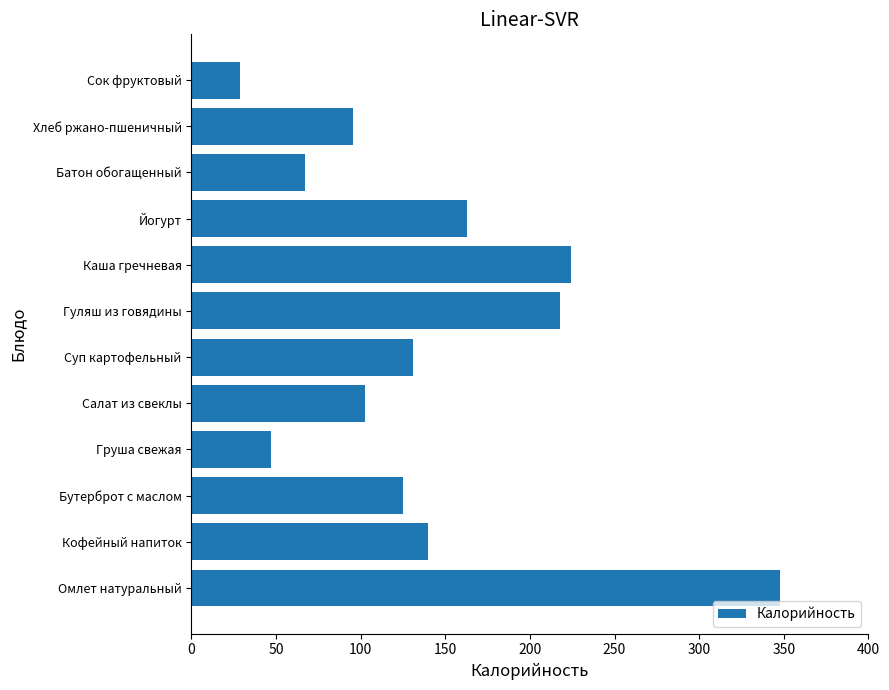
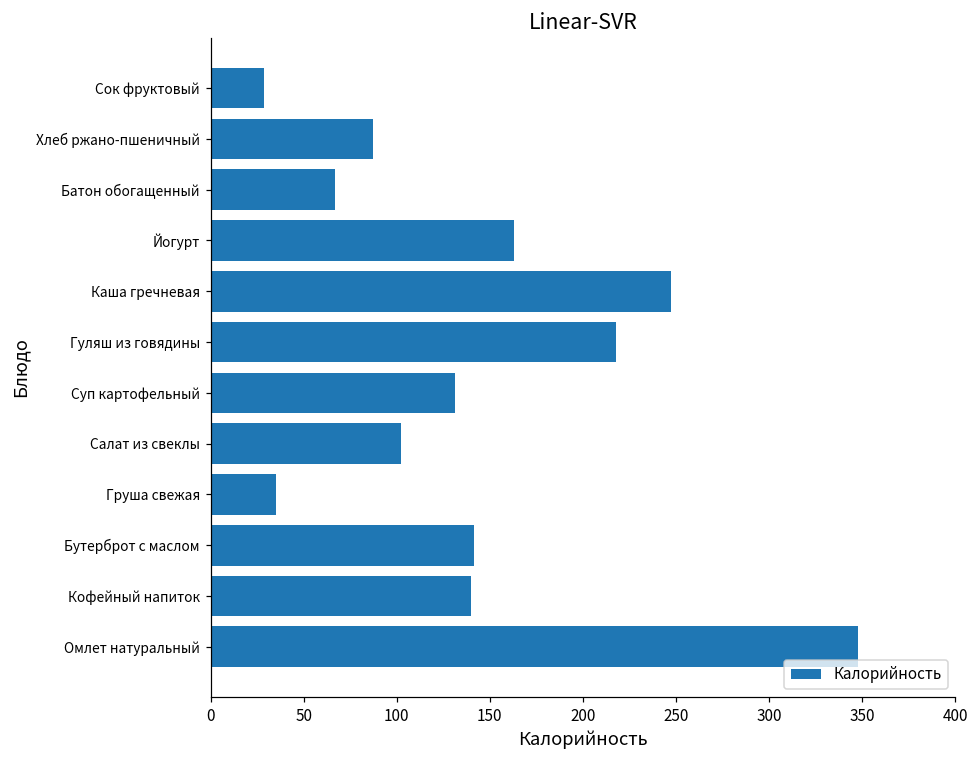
  {
    "Сок фруктовый": 29,
-   "Хлеб ржано-пшеничный": 95,
+   "Хлеб ржано-пшеничный": 87,
    "Батон обогащенный": 67,
    "Йогурт": 163,
-   "Каша гречневая": 224,
+   "Каша гречневая": 247,
    "Гуляш из говядины": 218,
    "Суп картофельный": 131,
    "Салат из свеклы": 102,
-   "Груша свежая": 47,
-   "Бутерброт с маслом": 125,
+   "Груша свежая": 35,
+   "Бутерброт с маслом": 142,
    "Кофейный напиток": 140,
    "Омлет натуральный": 348
  }
